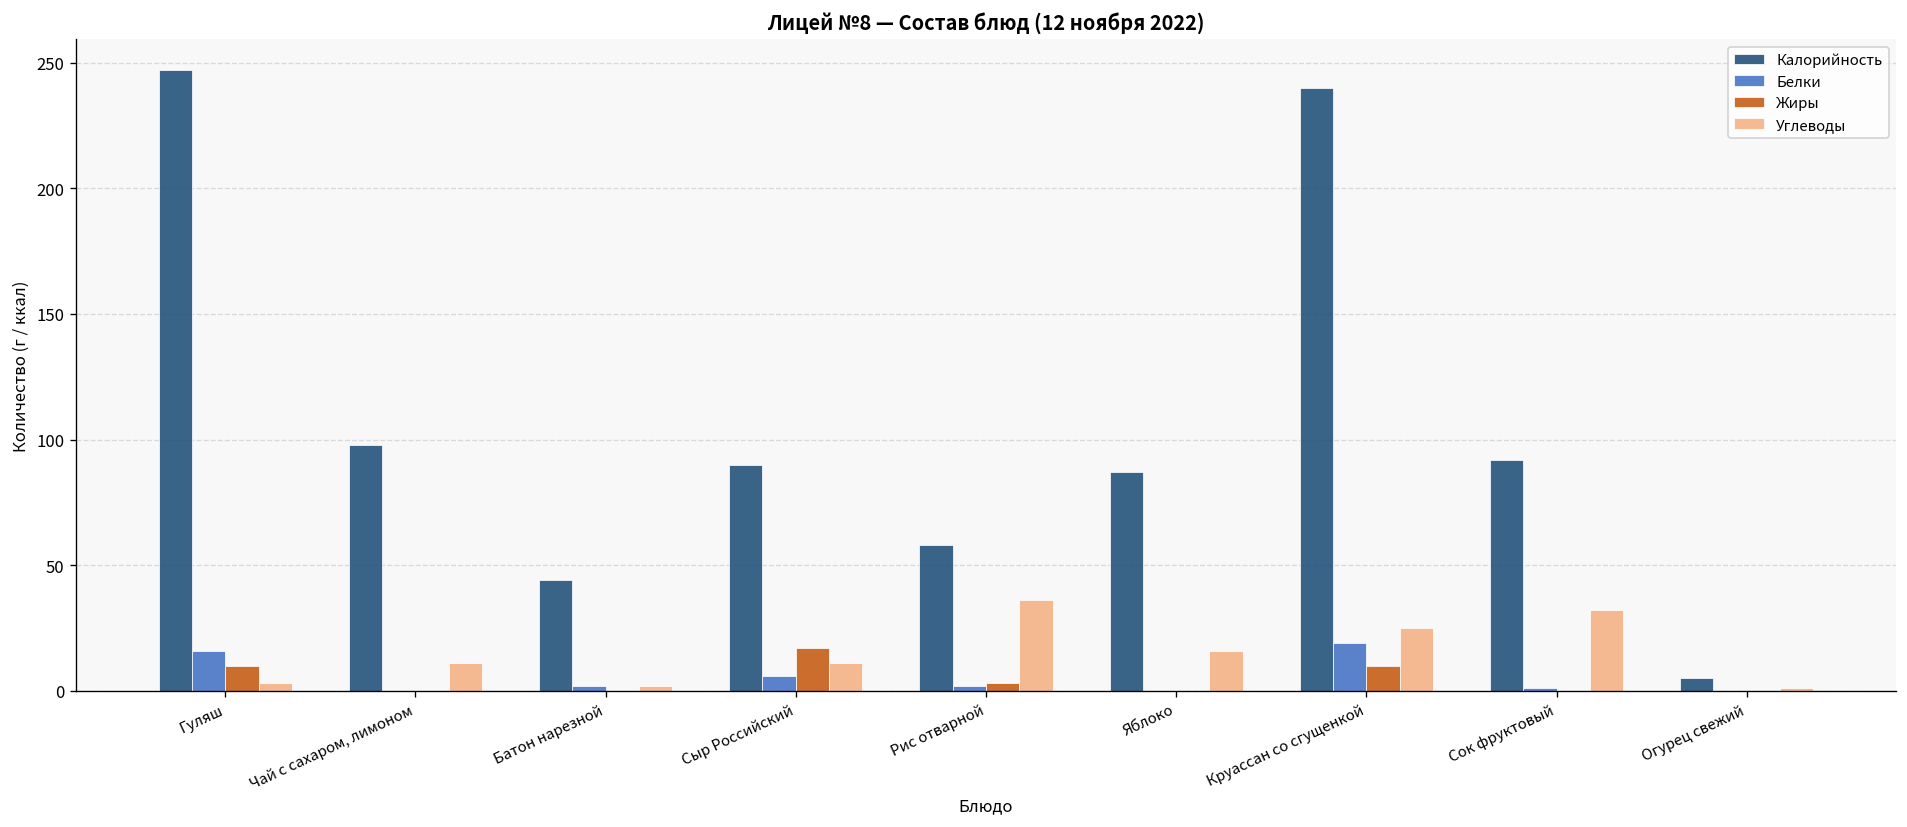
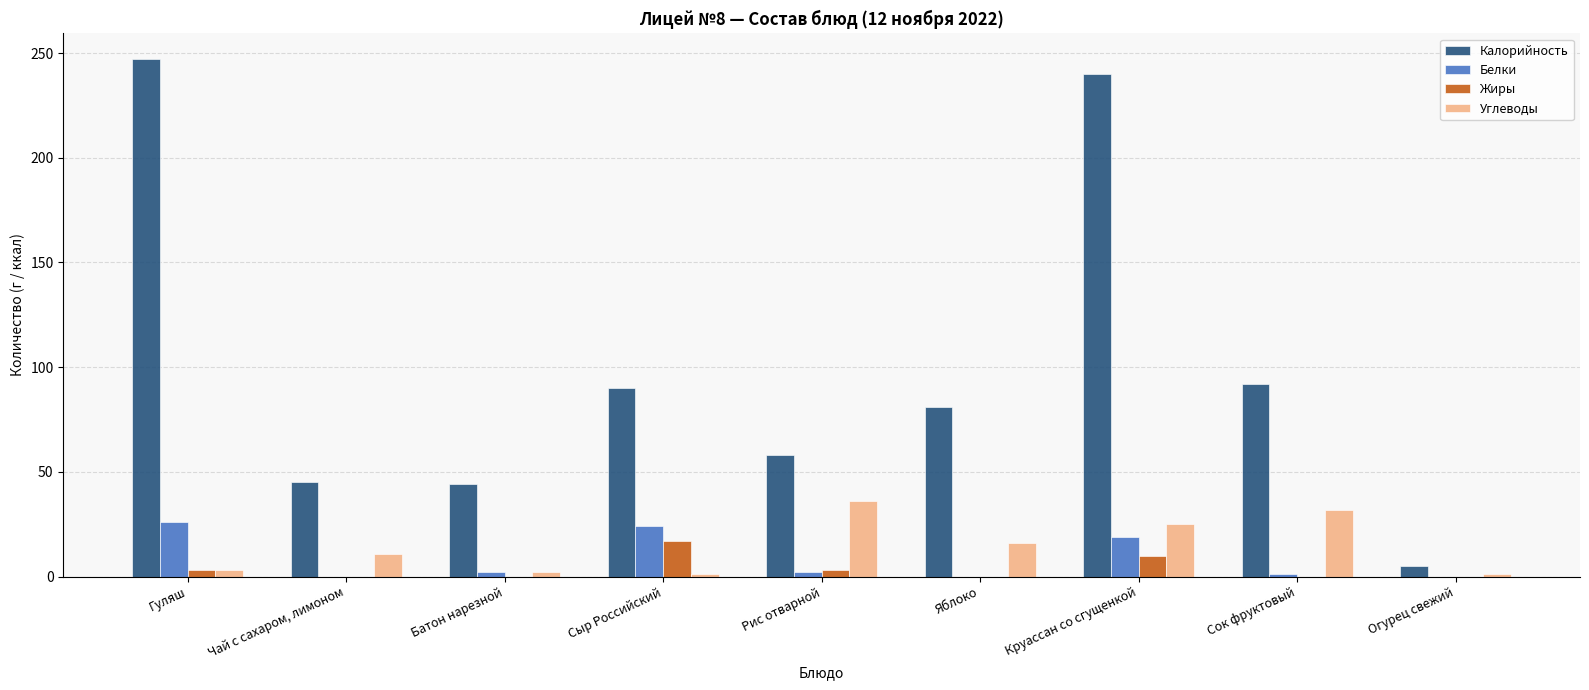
  {
    "Калорийность": {
      "Гуляш": 247,
-     "Чай с сахаром, лимоном": 98,
+     "Чай с сахаром, лимоном": 45,
      "Батон нарезной": 44,
      "Сыр Российский": 90,
      "Рис отварной": 58,
-     "Яблоко": 87,
+     "Яблоко": 81,
      "Круассан со сгущенкой": 240,
      "Сок фруктовый": 92,
      "Огурец свежий": 5
    },
    "Белки": {
-     "Гуляш": 16,
+     "Гуляш": 26,
      "Чай с сахаром, лимоном": 0,
      "Батон нарезной": 2,
-     "Сыр Российский": 6,
+     "Сыр Российский": 24,
      "Рис отварной": 2,
      "Яблоко": 0,
      "Круассан со сгущенкой": 19,
      "Огурец свежий": 0
    },
    "Жиры": {
-     "Гуляш": 10,
+     "Гуляш": 3,
      "Чай с сахаром, лимоном": 0,
      "Батон нарезной": 0,
      "Сыр Российский": 17,
      "Рис отварной": 3,
      "Яблоко": 0,
      "Круассан со сгущенкой": 10,
      "Сок фруктовый": 0,
      "Огурец свежий": 0
    },
    "Углеводы": {
      "Гуляш": 3,
      "Чай с сахаром, лимоном": 11,
      "Батон нарезной": 2,
-     "Сыр Российский": 11,
+     "Сыр Российский": 1,
      "Рис отварной": 36,
      "Яблоко": 16,
      "Круассан со сгущенкой": 25,
      "Сок фруктовый": 32
    }
  }
